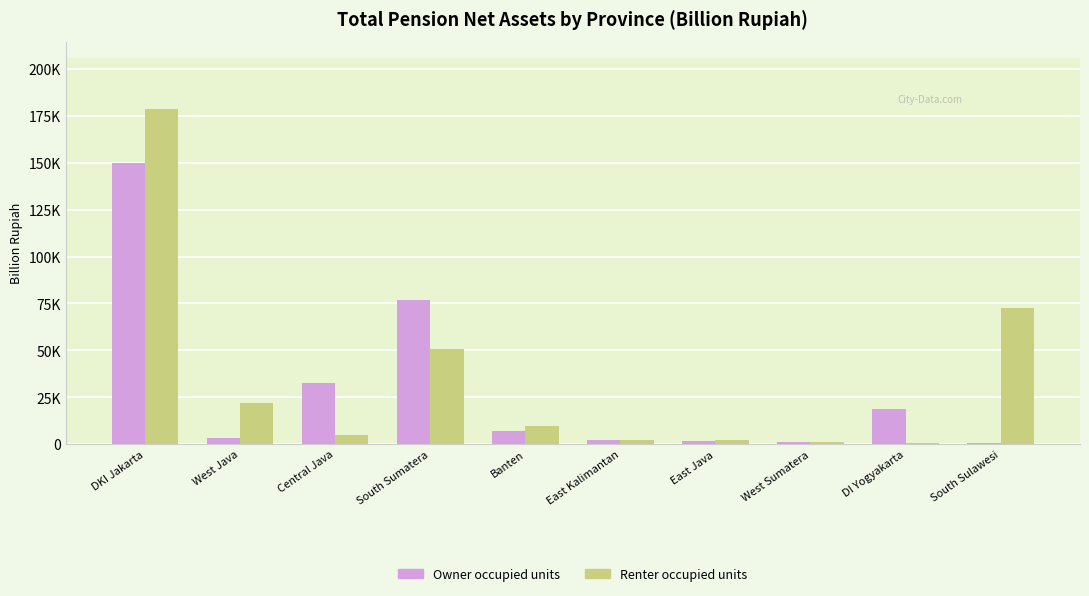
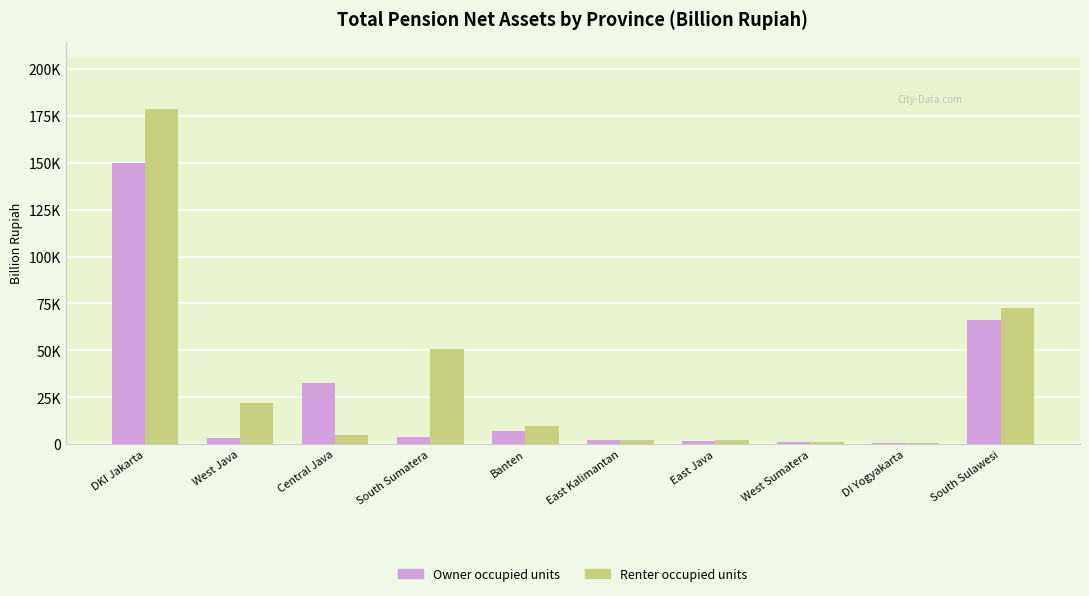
  {
    "Owner occupied units": {
      "DKI Jakarta": 150000,
      "West Java": 3000,
      "Central Java": 33000,
-     "South Sumatera": 77000,
+     "South Sumatera": 4000,
      "Banten": 7000,
      "East Kalimantan": 2000,
      "East Java": 2000,
-     "DI Yogyakarta": 19000,
-     "South Sulawesi": 1000
+     "DI Yogyakarta": 1000,
+     "South Sulawesi": 66000
    },
    "Renter occupied units": {
      "DKI Jakarta": 179000,
      "West Java": 22000,
      "Central Java": 5000,
      "South Sumatera": 51000,
      "Banten": 10000,
      "East Kalimantan": 2000,
      "East Java": 2000,
      "South Sulawesi": 73000
    }
  }
